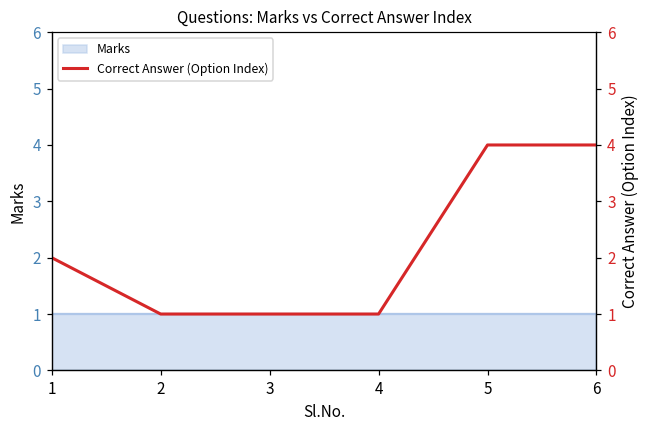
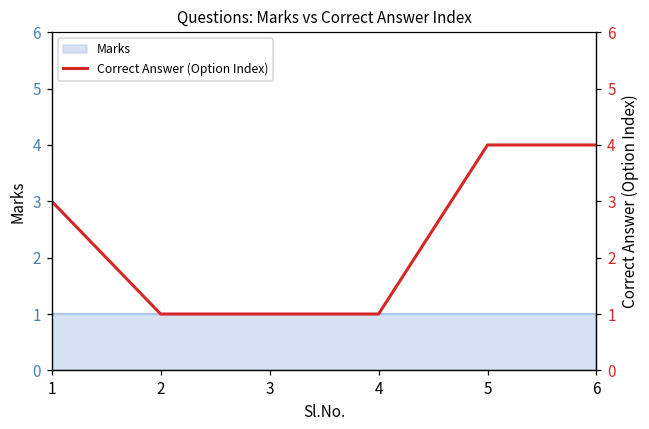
  {
    "Marks": {
      "1": 1.0,
      "2": 1.0,
      "3": 1.0,
      "4": 1.0,
      "5": 1.0,
      "6": 1.0
    },
    "Correct Answer (Option Index)": {
-     "1": 2,
+     "1": 3,
      "2": 1,
      "3": 1,
      "4": 1,
      "5": 4,
      "6": 4
    }
  }
